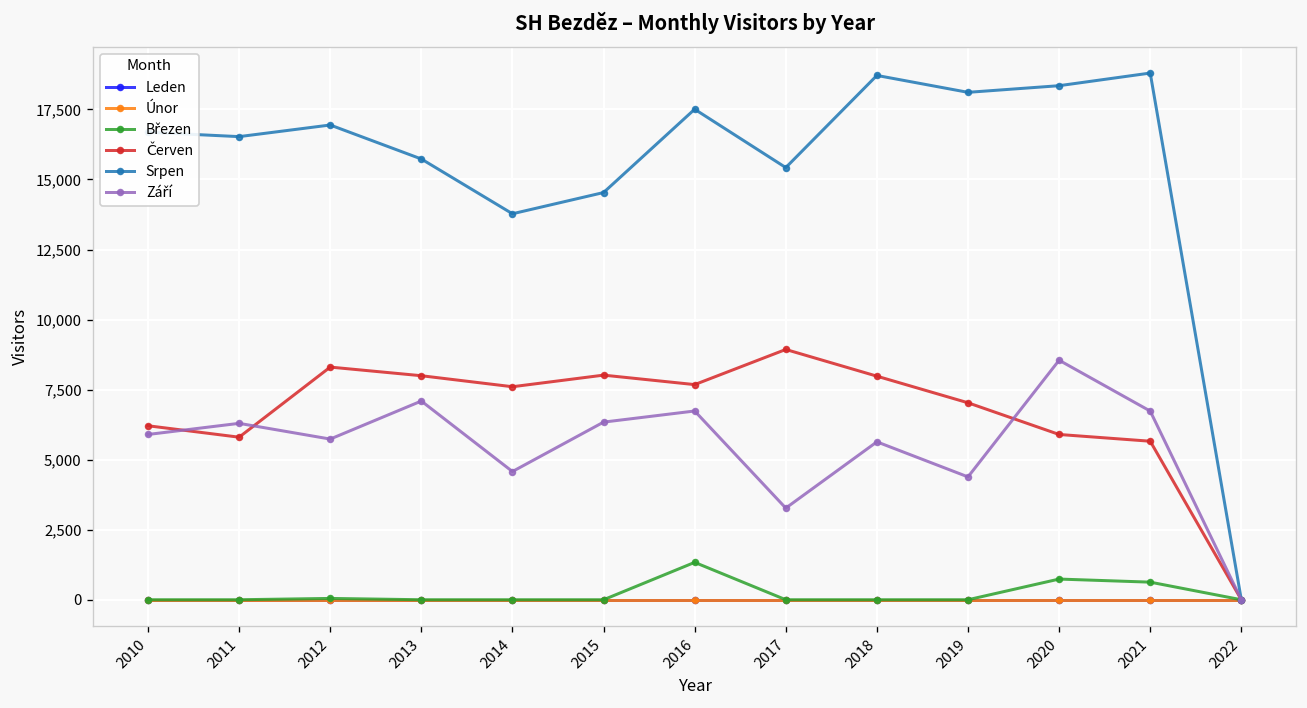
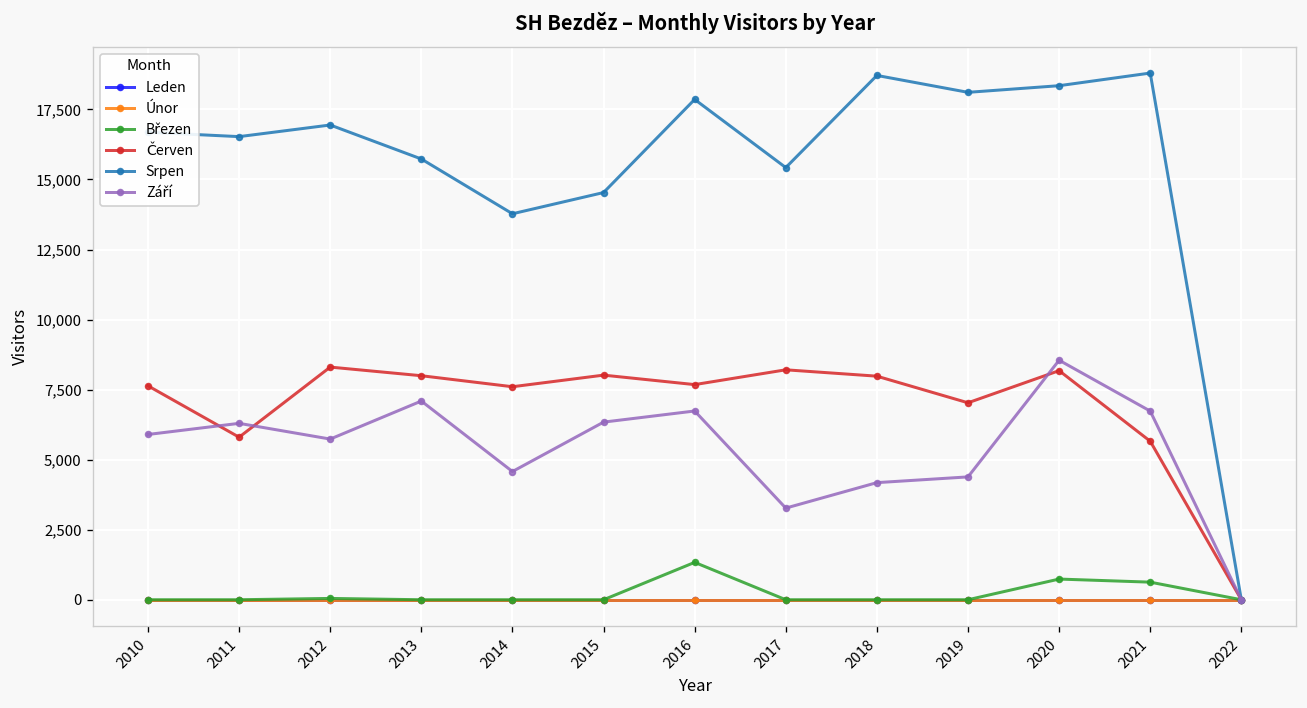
  {
    "Únor": {
      "2016": "0",
      "2020": "0",
      "2021": "0"
    },
    "Březen": {
      "2016": "1,300",
      "2020": "700",
      "2021": "600"
    },
    "Červen": {
-     "2010": "6,200",
+     "2010": "7,600",
      "2011": "5,800",
      "2012": "8,300",
      "2013": "8,000",
      "2014": "7,600",
      "2015": "8,000",
      "2016": "7,700",
-     "2017": "8,900",
+     "2017": "8,200",
      "2018": "8,000",
      "2019": "7,000",
-     "2020": "5,900",
+     "2020": "8,200",
      "2021": "5,700"
    },
    "Srpen": {
      "2011": "16,500",
      "2012": "16,900",
      "2013": "15,700",
      "2014": "13,800",
      "2015": "14,500",
-     "2016": "17,500",
+     "2016": "17,900",
      "2017": "15,400",
      "2018": "18,700",
      "2019": "18,100",
      "2020": "18,300",
      "2021": "18,800"
    },
    "Září": {
      "2010": "5,900",
      "2011": "6,300",
      "2012": "5,700",
      "2013": "7,100",
      "2014": "4,600",
      "2015": "6,300",
      "2016": "6,700",
      "2017": "3,300",
-     "2018": "5,600",
+     "2018": "4,200",
      "2019": "4,400",
      "2020": "8,500",
      "2021": "6,700"
    }
  }
